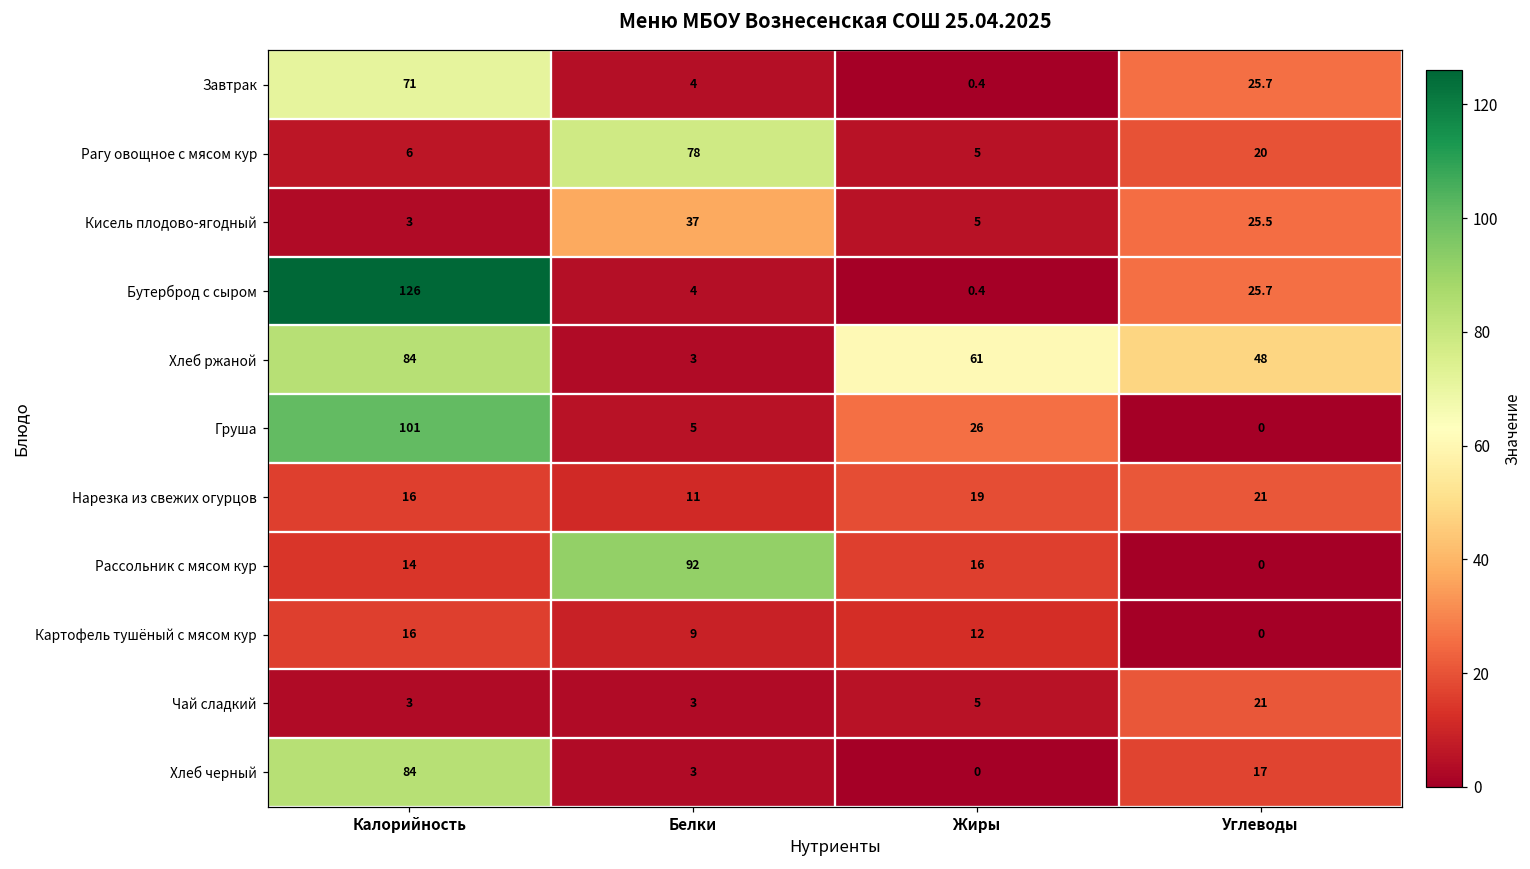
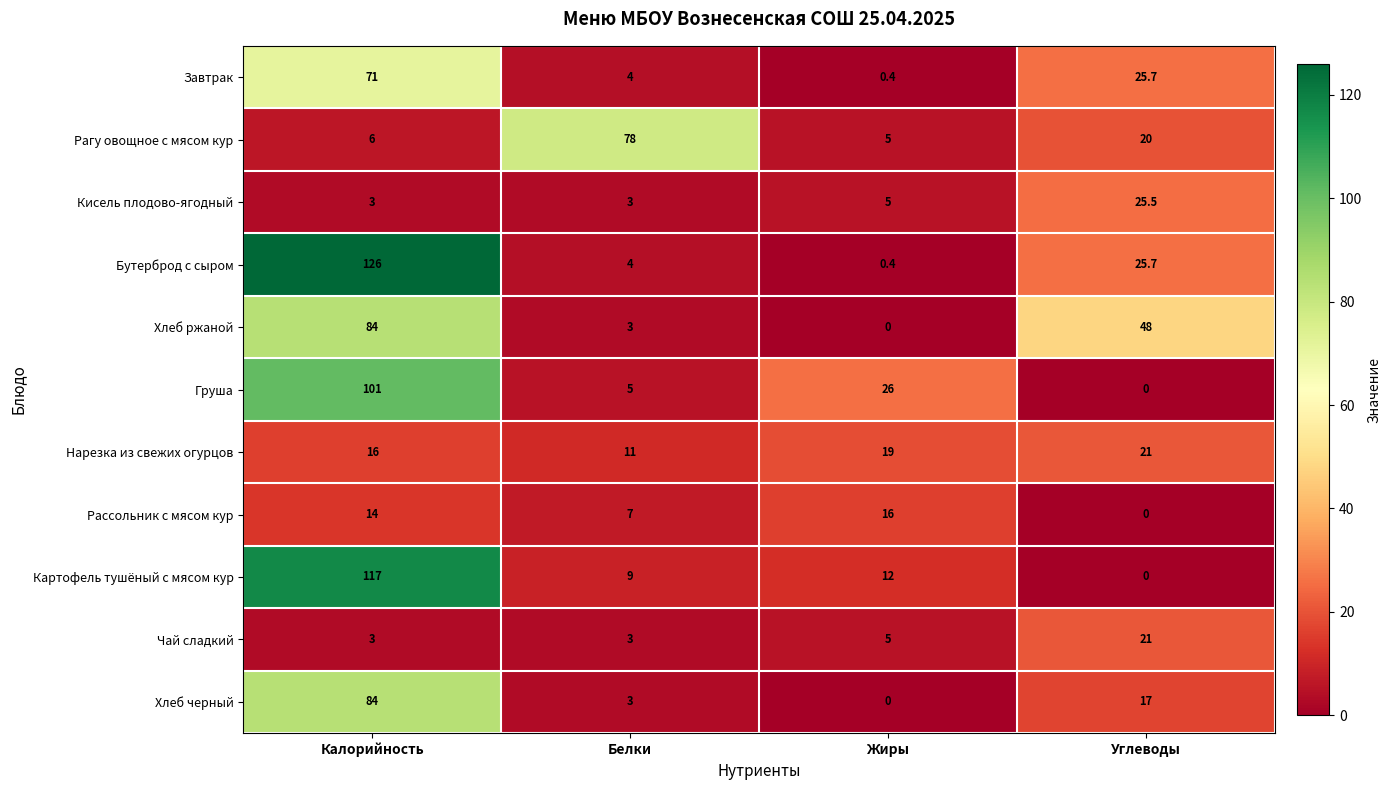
  {
    "Завтрак": {
      "Калорийность": 71,
      "Белки": 4,
      "Жиры": 0.4,
      "Углеводы": 25.7
    },
    "Рагу овощное с мясом кур": {
      "Калорийность": 6,
      "Белки": 78,
      "Жиры": 5,
      "Углеводы": 20
    },
    "Кисель плодово-ягодный": {
      "Калорийность": 3,
-     "Белки": 37,
+     "Белки": 3,
      "Жиры": 5,
      "Углеводы": 25.5
    },
    "Бутерброд с сыром": {
      "Калорийность": 126,
      "Белки": 4,
      "Жиры": 0.4,
      "Углеводы": 25.7
    },
    "Хлеб ржаной": {
      "Калорийность": 84,
      "Белки": 3,
-     "Жиры": 61,
+     "Жиры": 0,
      "Углеводы": 48
    },
    "Груша": {
      "Калорийность": 101,
      "Белки": 5,
      "Жиры": 26,
      "Углеводы": 0
    },
    "Нарезка из свежих огурцов": {
      "Калорийность": 16,
      "Белки": 11,
      "Жиры": 19,
      "Углеводы": 21
    },
    "Рассольник с мясом кур": {
      "Калорийность": 14,
-     "Белки": 92,
+     "Белки": 7,
      "Жиры": 16,
      "Углеводы": 0
    },
    "Картофель тушёный с мясом кур": {
-     "Калорийность": 16,
+     "Калорийность": 117,
      "Белки": 9,
      "Жиры": 12,
      "Углеводы": 0
    },
    "Чай сладкий": {
      "Калорийность": 3,
      "Белки": 3,
      "Жиры": 5,
      "Углеводы": 21
    },
    "Хлеб черный": {
      "Калорийность": 84,
      "Белки": 3,
      "Жиры": 0,
      "Углеводы": 17
    }
  }
